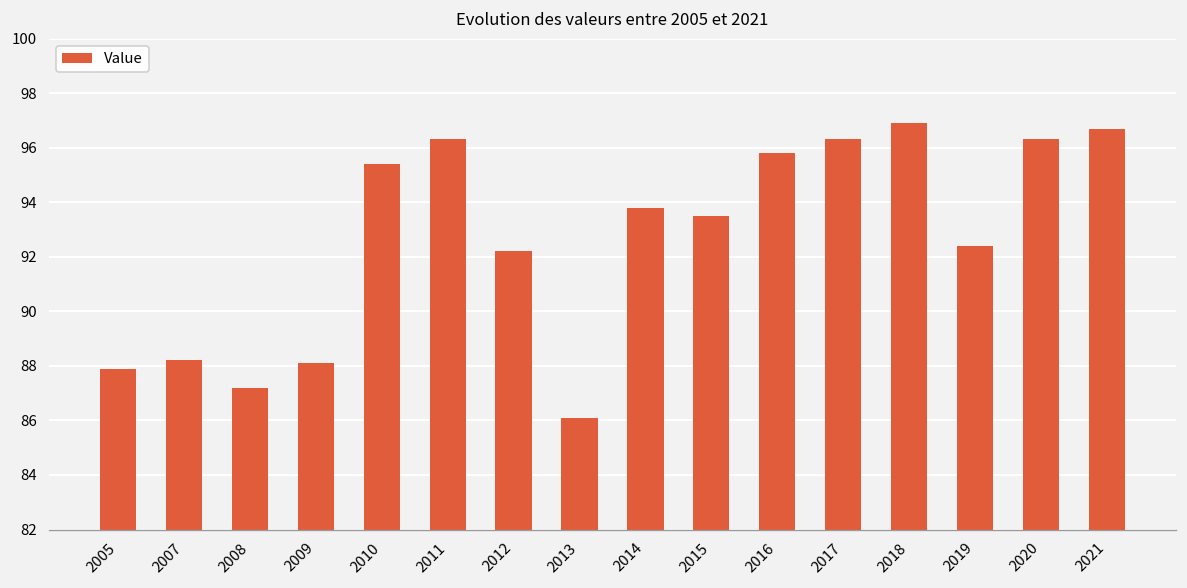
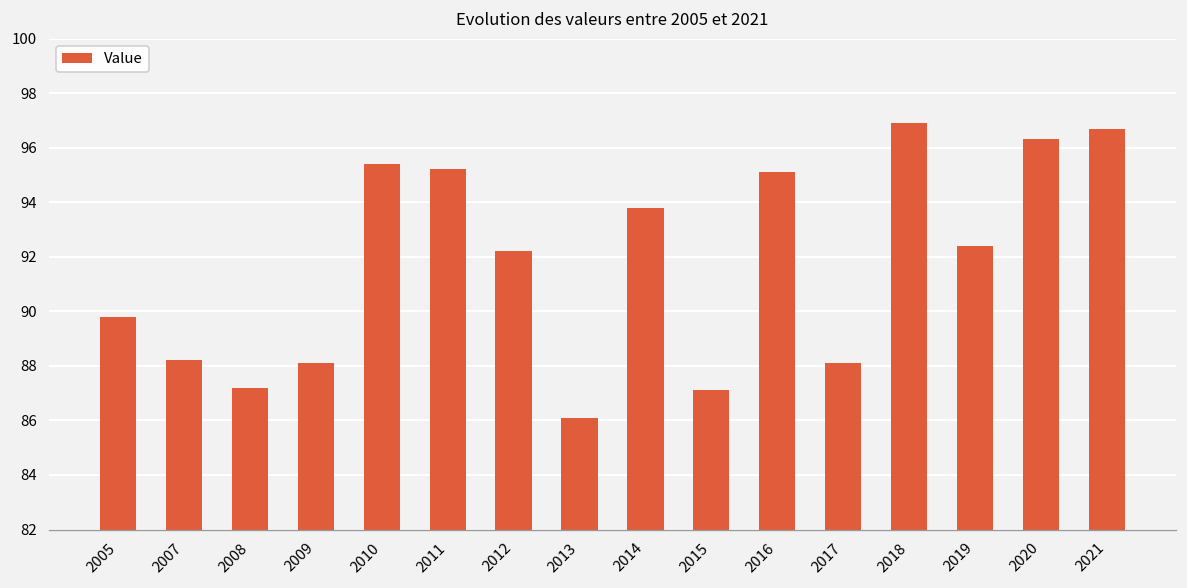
  {
-   "2005": 87.9,
+   "2005": 89.8,
    "2007": 88.2,
    "2008": 87.2,
    "2009": 88.1,
    "2010": 95.4,
-   "2011": 96.3,
+   "2011": 95.2,
    "2012": 92.2,
    "2013": 86.1,
    "2014": 93.8,
-   "2015": 93.5,
-   "2016": 95.8,
-   "2017": 96.3,
+   "2015": 87.1,
+   "2016": 95.1,
+   "2017": 88.1,
    "2018": 96.9,
    "2019": 92.4,
    "2020": 96.3,
    "2021": 96.7
  }
